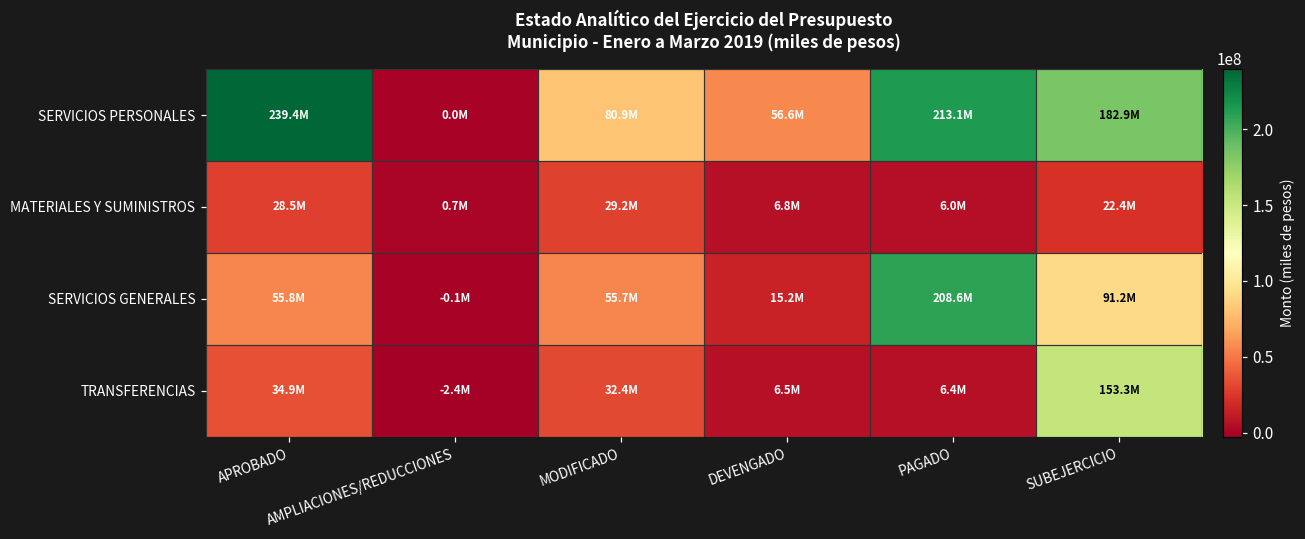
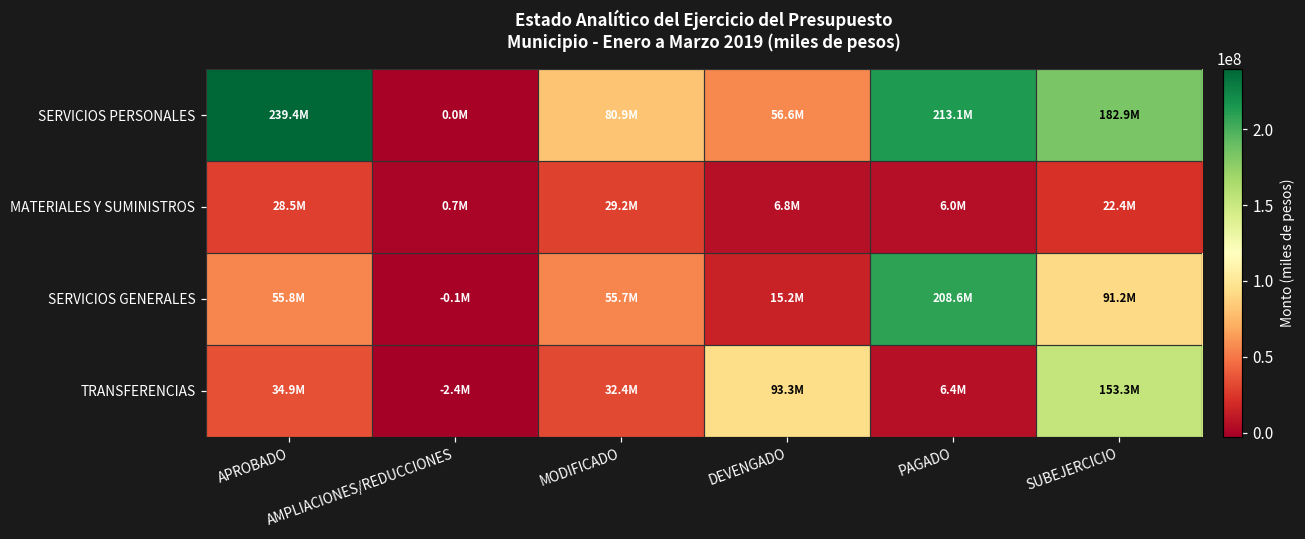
  {
    "SERVICIOS PERSONALES": {
      "APROBADO": "239.4M",
      "AMPLIACIONES/REDUCCIONES": "0.0M",
      "MODIFICADO": "80.9M",
      "DEVENGADO": "56.6M",
      "PAGADO": "213.1M",
      "SUBEJERCICIO": "182.9M"
    },
    "MATERIALES Y SUMINISTROS": {
      "APROBADO": "28.5M",
      "AMPLIACIONES/REDUCCIONES": "0.7M",
      "MODIFICADO": "29.2M",
      "DEVENGADO": "6.8M",
      "PAGADO": "6.0M",
      "SUBEJERCICIO": "22.4M"
    },
    "SERVICIOS GENERALES": {
      "APROBADO": "55.8M",
      "AMPLIACIONES/REDUCCIONES": "-0.1M",
      "MODIFICADO": "55.7M",
      "DEVENGADO": "15.2M",
      "PAGADO": "208.6M",
      "SUBEJERCICIO": "91.2M"
    },
    "TRANSFERENCIAS": {
      "APROBADO": "34.9M",
      "AMPLIACIONES/REDUCCIONES": "-2.4M",
      "MODIFICADO": "32.4M",
-     "DEVENGADO": "6.5M",
+     "DEVENGADO": "93.3M",
      "PAGADO": "6.4M",
      "SUBEJERCICIO": "153.3M"
    }
  }
